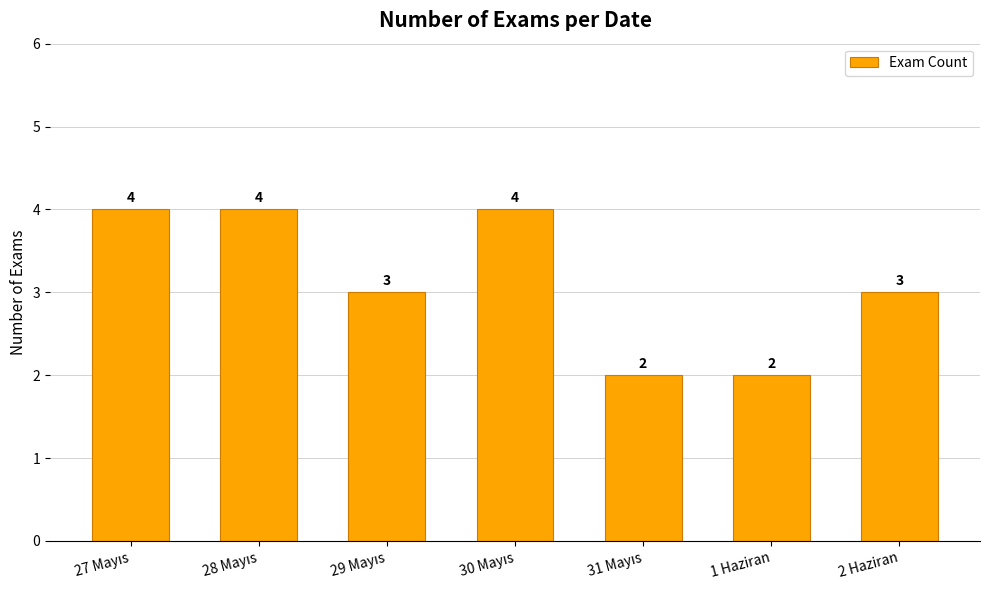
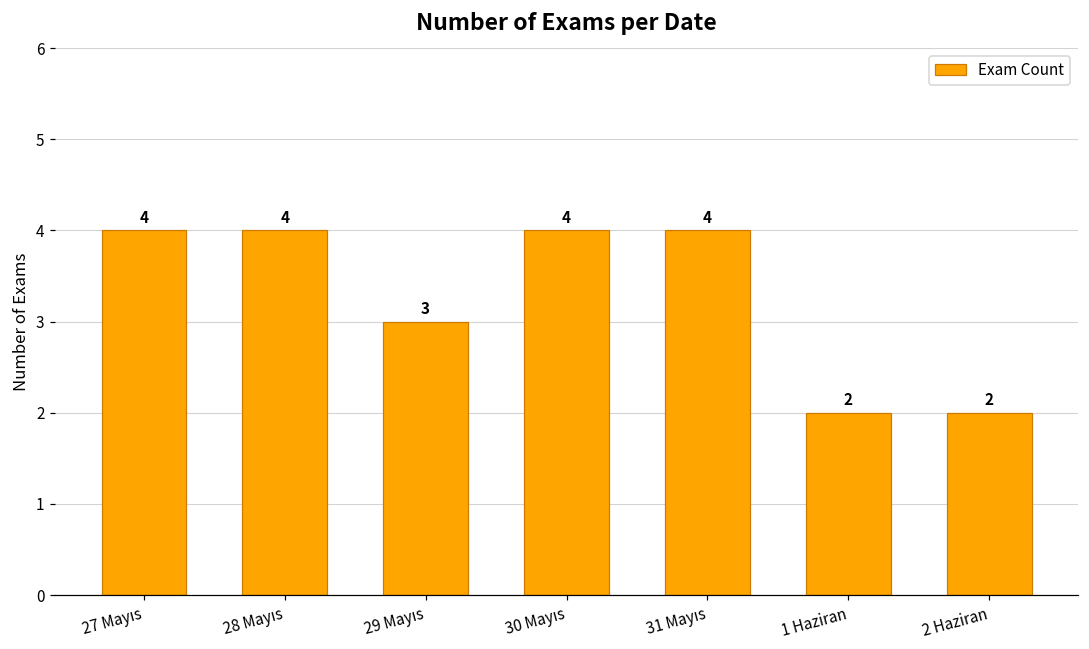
  {
    "27 Mayıs": 4,
    "28 Mayıs": 4,
    "29 Mayıs": 3,
    "30 Mayıs": 4,
-   "31 Mayıs": 2,
+   "31 Mayıs": 4,
    "1 Haziran": 2,
-   "2 Haziran": 3
+   "2 Haziran": 2
  }
